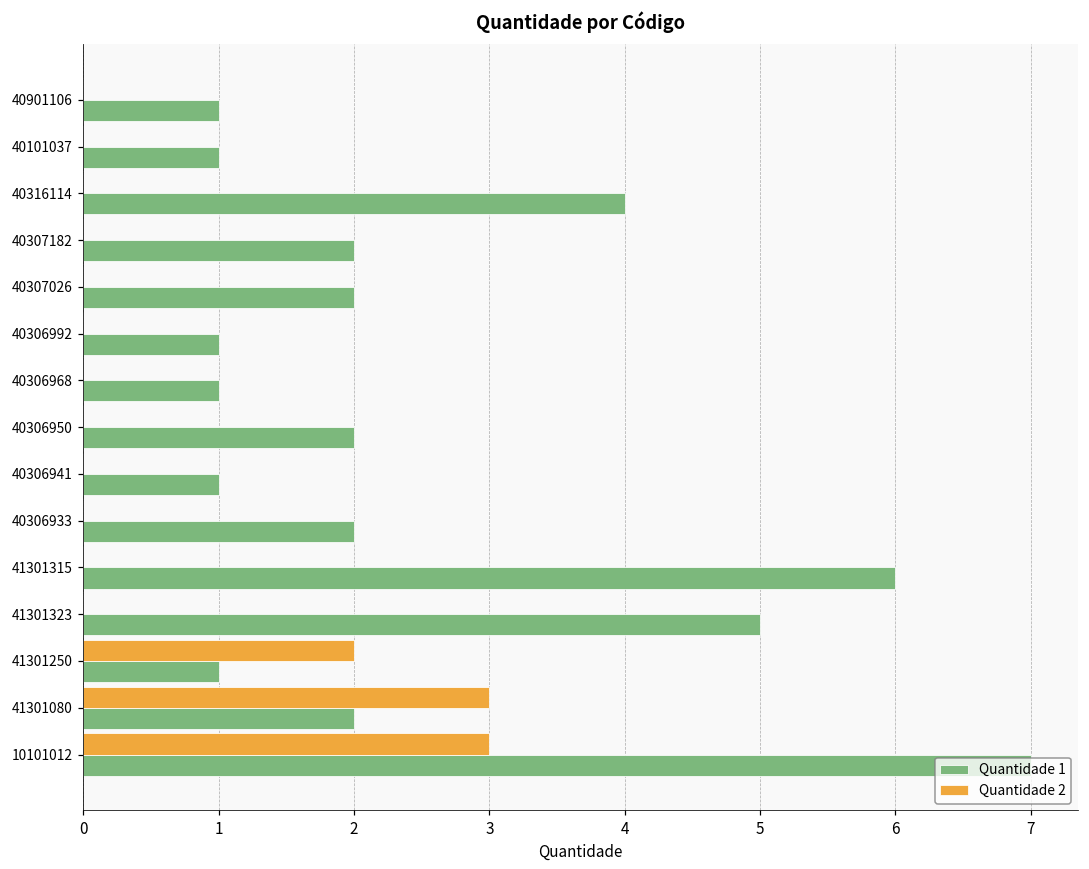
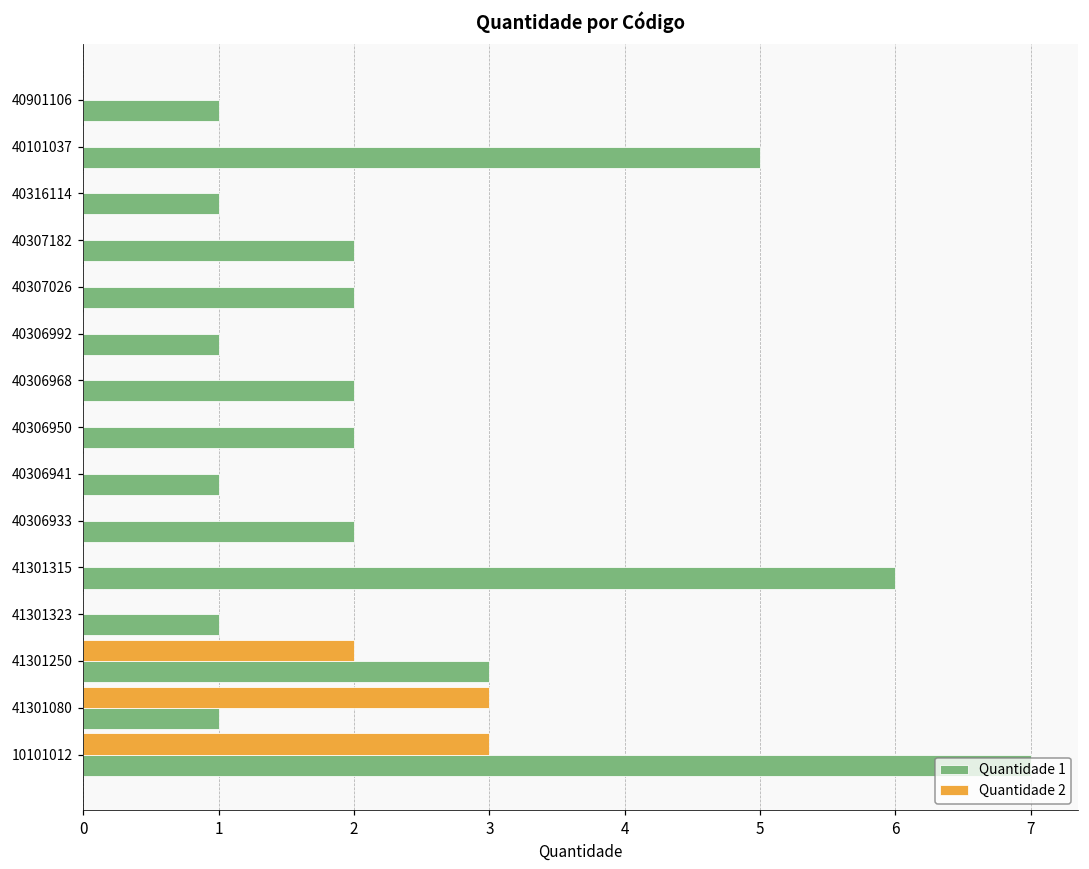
  {
    "Quantidade 1": {
      "40901106": 1,
-     "40101037": 1,
-     "40316114": 4,
+     "40101037": 5,
+     "40316114": 1,
      "40307182": 2,
      "40307026": 2,
      "40306992": 1,
-     "40306968": 1,
+     "40306968": 2,
      "40306950": 2,
      "40306941": 1,
      "40306933": 2,
      "41301315": 6,
-     "41301323": 5,
-     "41301250": 1,
-     "41301080": 2
+     "41301323": 1,
+     "41301250": 3,
+     "41301080": 1
    },
    "Quantidade 2": {
      "40901106": 0,
      "40101037": 0,
      "40316114": 0,
      "40307182": 0,
      "40307026": 0,
      "40306992": 0,
      "40306968": 0,
      "40306950": 0,
      "40306941": 0,
      "40306933": 0,
      "41301315": 0,
      "41301323": 0,
      "41301250": 2,
      "41301080": 3,
      "10101012": 3
    }
  }
